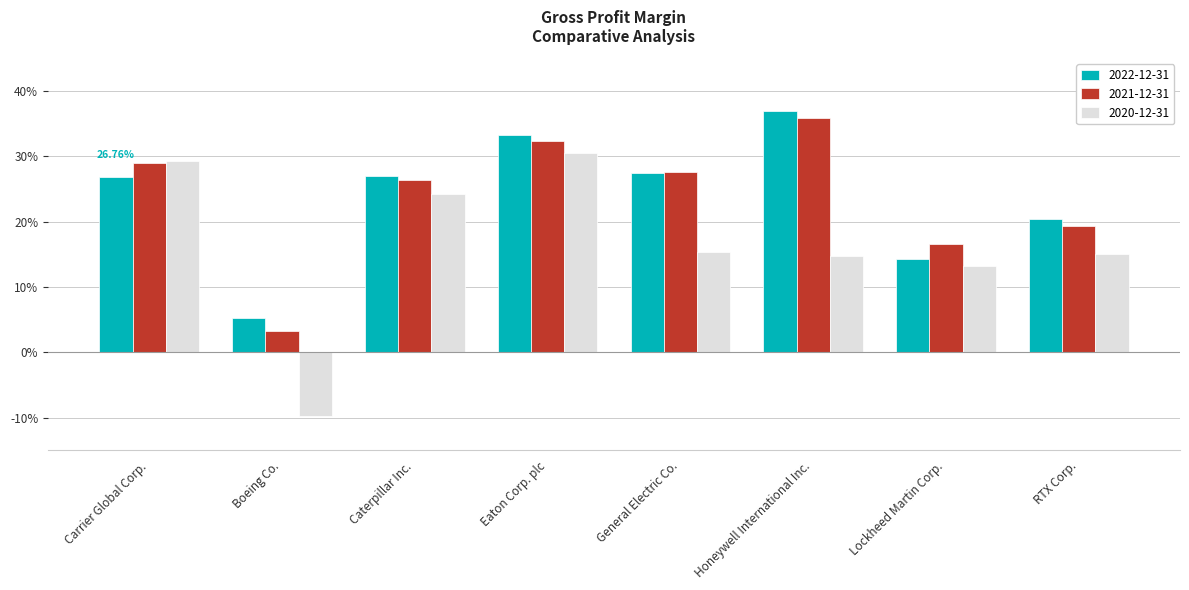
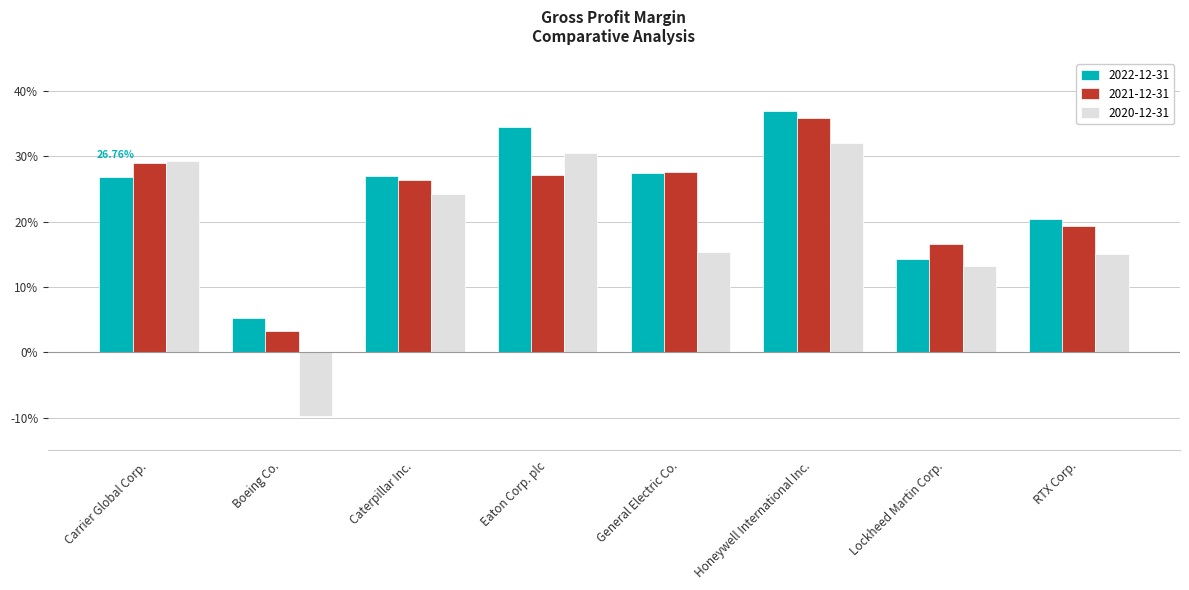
  {
    "2022-12-31": {
      "Boeing Co.": "5%",
      "Caterpillar Inc.": "27%",
-     "Eaton Corp. plc": "33%",
+     "Eaton Corp. plc": "34%",
      "General Electric Co.": "27%",
      "Honeywell International Inc.": "37%",
      "Lockheed Martin Corp.": "14%",
      "RTX Corp.": "20%"
    },
    "2021-12-31": {
      "Boeing Co.": "3%",
      "Caterpillar Inc.": "26%",
-     "Eaton Corp. plc": "32%",
+     "Eaton Corp. plc": "27%",
      "General Electric Co.": "28%",
      "Honeywell International Inc.": "36%",
      "Lockheed Martin Corp.": "17%",
      "RTX Corp.": "19%"
    },
    "2020-12-31": {
      "Carrier Global Corp.": "29%",
      "Boeing Co.": "-10%",
      "Caterpillar Inc.": "24%",
      "Eaton Corp. plc": "31%",
      "General Electric Co.": "15%",
-     "Honeywell International Inc.": "15%",
+     "Honeywell International Inc.": "32%",
      "Lockheed Martin Corp.": "13%",
      "RTX Corp.": "15%"
    }
  }
